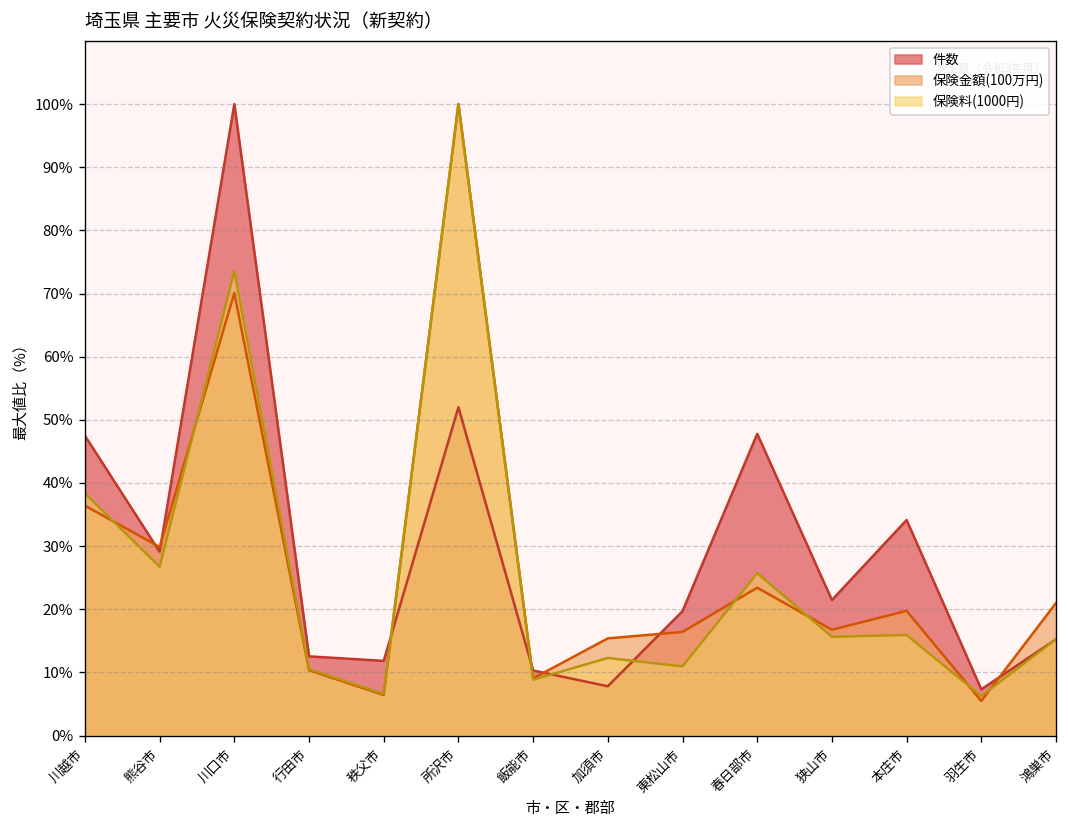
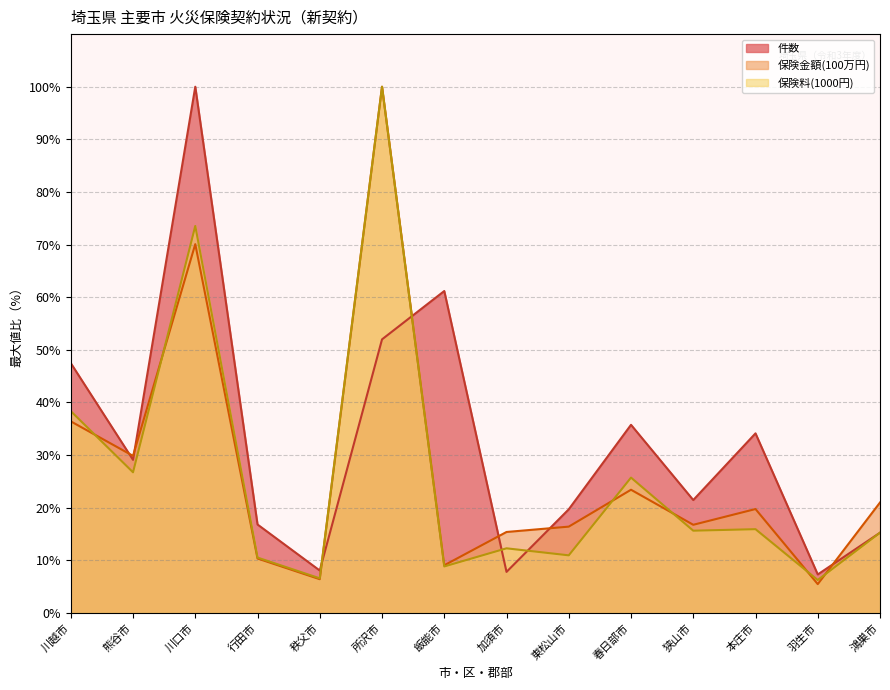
  {
    "件数": {
      "川越市": "47%",
      "熊谷市": "29%",
      "川口市": "100%",
-     "行田市": "13%",
-     "秩父市": "12%",
+     "行田市": "17%",
+     "秩父市": "8%",
      "所沢市": "52%",
-     "飯能市": "10%",
+     "飯能市": "61%",
      "加須市": "8%",
      "東松山市": "20%",
-     "春日部市": "48%",
+     "春日部市": "36%",
      "狭山市": "21%",
      "本庄市": "34%",
      "羽生市": "7%"
    }
  }
